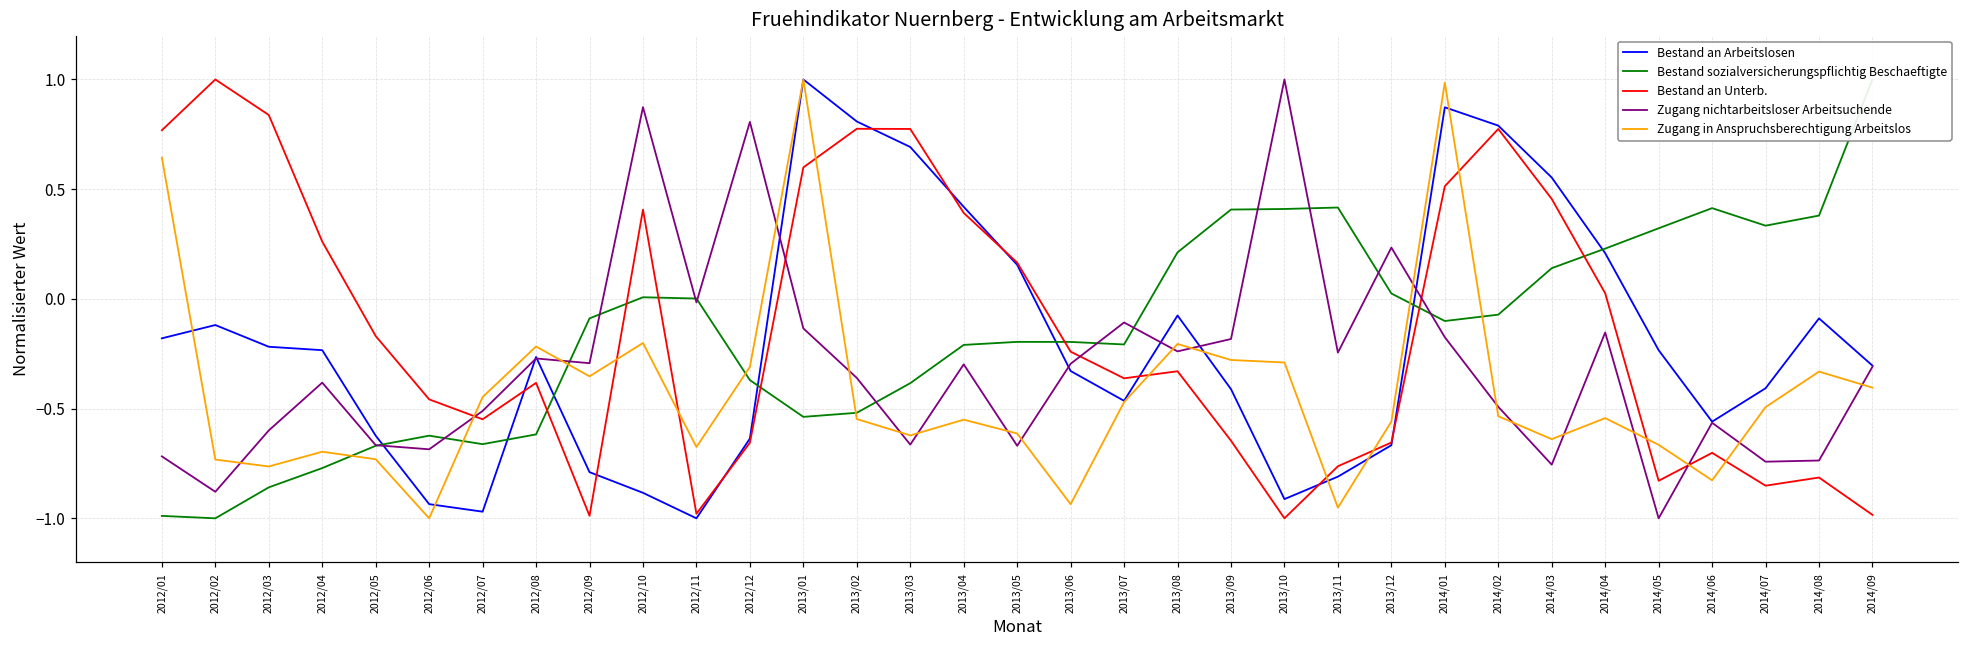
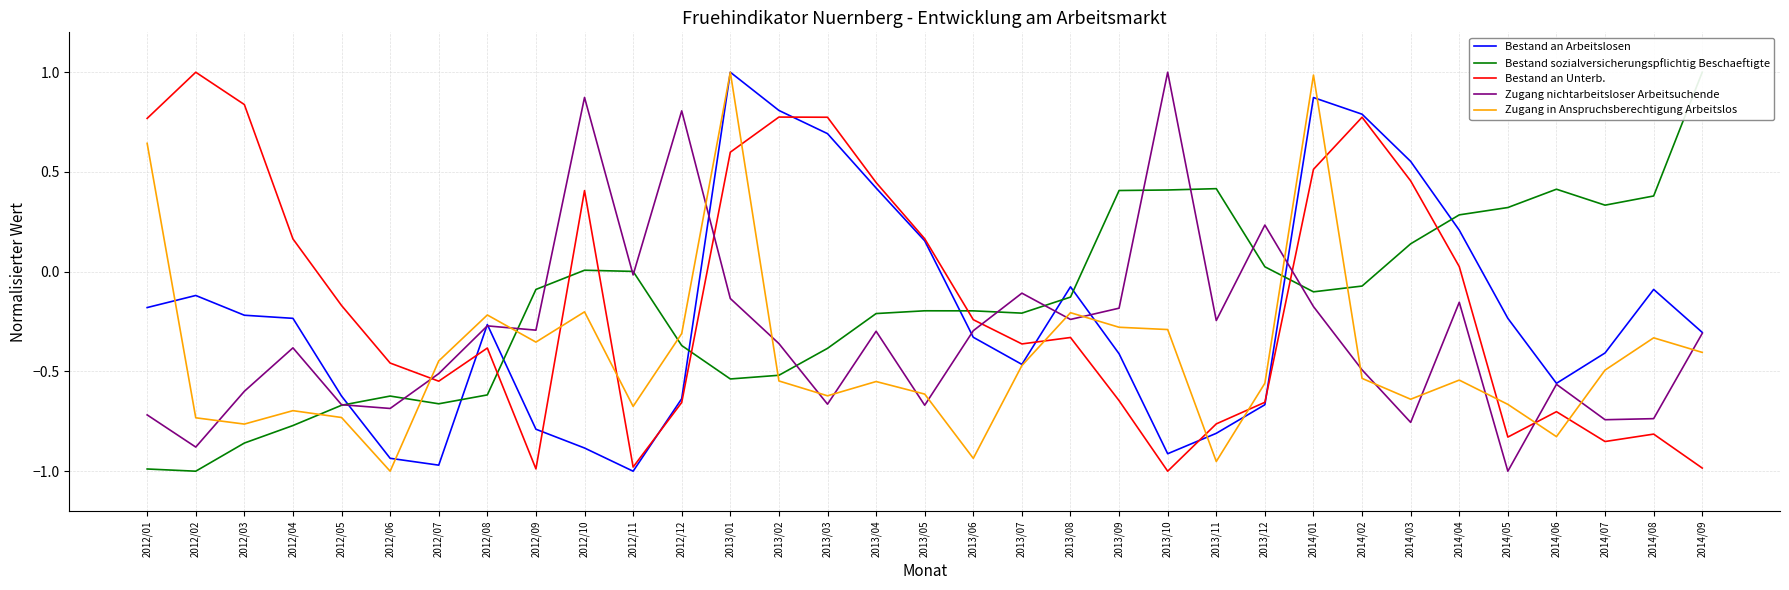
  {
    "Bestand an Arbeitslosen": {
      "2012/01": -0.18,
      "2012/02": -0.12,
      "2012/03": -0.22,
      "2012/04": -0.23,
      "2012/05": -0.62,
      "2012/06": -0.94,
      "2012/07": -0.97,
      "2012/09": -0.79,
      "2012/10": -0.88,
      "2012/11": -1.00,
      "2012/12": -0.64,
      "2013/02": 0.81,
      "2013/03": 0.69,
      "2013/04": 0.42,
      "2013/06": -0.33,
      "2013/08": -0.08,
      "2013/09": -0.41,
      "2013/10": -0.91,
      "2013/11": -0.81,
      "2014/01": 0.87,
      "2014/02": 0.79,
      "2014/03": 0.55,
      "2014/04": 0.21,
      "2014/05": -0.23,
      "2014/07": -0.41,
      "2014/08": -0.09
    },
    "Bestand sozialversicherungspflichtig Beschaeftigte": {
      "2012/01": -0.99,
      "2012/02": -1.00,
      "2012/03": -0.86,
      "2012/04": -0.77,
      "2012/06": -0.62,
      "2012/07": -0.66,
      "2012/08": -0.62,
      "2012/09": -0.09,
      "2012/10": 0.01,
      "2012/11": 0.00,
      "2012/12": -0.37,
      "2013/01": -0.54,
      "2013/02": -0.52,
      "2013/03": -0.38,
      "2013/04": -0.21,
      "2013/05": -0.20,
      "2013/06": -0.20,
      "2013/07": -0.21,
-     "2013/08": 0.21,
+     "2013/08": -0.13,
      "2013/09": 0.41,
      "2013/10": 0.41,
      "2013/11": 0.42,
      "2013/12": 0.02,
      "2014/01": -0.10,
      "2014/02": -0.07,
      "2014/03": 0.14,
-     "2014/04": 0.23,
+     "2014/04": 0.28,
      "2014/05": 0.32,
      "2014/06": 0.41,
      "2014/07": 0.33,
      "2014/08": 0.38
    },
    "Bestand an Unterb.": {
      "2012/01": 0.77,
      "2012/02": 1.00,
      "2012/03": 0.84,
-     "2012/04": 0.26,
+     "2012/04": 0.16,
      "2012/05": -0.17,
      "2012/06": -0.46,
      "2012/07": -0.55,
      "2012/08": -0.38,
      "2012/09": -0.99,
      "2012/10": 0.41,
      "2012/11": -0.98,
      "2012/12": -0.66,
      "2013/01": 0.60,
      "2013/02": 0.78,
      "2013/03": 0.77,
-     "2013/04": 0.39,
+     "2013/04": 0.45,
      "2013/06": -0.24,
      "2013/07": -0.36,
      "2013/08": -0.33,
      "2013/09": -0.65,
      "2013/10": -1.00,
      "2013/11": -0.76,
      "2014/01": 0.51,
      "2014/02": 0.77,
      "2014/03": 0.46,
      "2014/04": 0.03,
      "2014/05": -0.83,
      "2014/06": -0.70,
      "2014/07": -0.85,
      "2014/08": -0.81,
      "2014/09": -0.98
    },
    "Zugang nichtarbeitsloser Arbeitsuchende": {
      "2012/01": -0.72,
      "2012/02": -0.88,
      "2012/03": -0.60,
      "2012/04": -0.38,
      "2012/06": -0.69,
      "2012/07": -0.51,
      "2012/09": -0.29,
      "2012/10": 0.87,
      "2012/11": -0.02,
      "2012/12": 0.81,
      "2013/01": -0.13,
      "2013/02": -0.36,
      "2013/03": -0.66,
      "2013/04": -0.30,
      "2013/05": -0.67,
      "2013/06": -0.30,
      "2013/07": -0.11,
      "2013/08": -0.24,
      "2013/09": -0.18,
      "2013/10": 1.00,
      "2013/11": -0.24,
      "2013/12": 0.23,
      "2014/01": -0.17,
      "2014/02": -0.49,
      "2014/03": -0.76,
      "2014/04": -0.15,
      "2014/05": -1.00,
      "2014/07": -0.74,
      "2014/08": -0.74
    },
    "Zugang in Anspruchsberechtigung Arbeitslos": {
      "2012/01": 0.64,
      "2012/02": -0.73,
      "2012/03": -0.76,
      "2012/04": -0.70,
      "2012/05": -0.73,
      "2012/06": -1.00,
      "2012/07": -0.45,
      "2012/08": -0.22,
      "2012/09": -0.35,
      "2012/10": -0.20,
      "2012/11": -0.68,
      "2012/12": -0.31,
      "2013/02": -0.55,
      "2013/03": -0.62,
      "2013/04": -0.55,
      "2013/05": -0.61,
      "2013/06": -0.94,
      "2013/08": -0.21,
      "2013/09": -0.28,
      "2013/10": -0.29,
      "2013/11": -0.95,
      "2013/12": -0.56,
      "2014/01": 0.99,
      "2014/02": -0.53,
      "2014/03": -0.64,
      "2014/04": -0.54,
      "2014/05": -0.66,
      "2014/06": -0.83,
      "2014/07": -0.49,
      "2014/08": -0.33,
      "2014/09": -0.40
    }
  }
